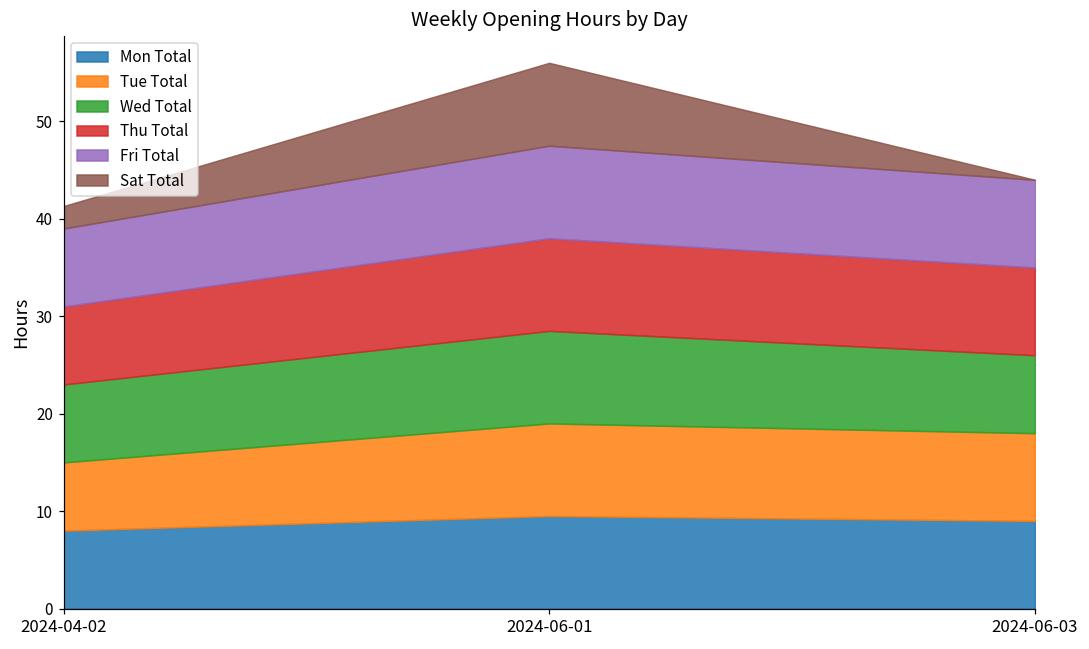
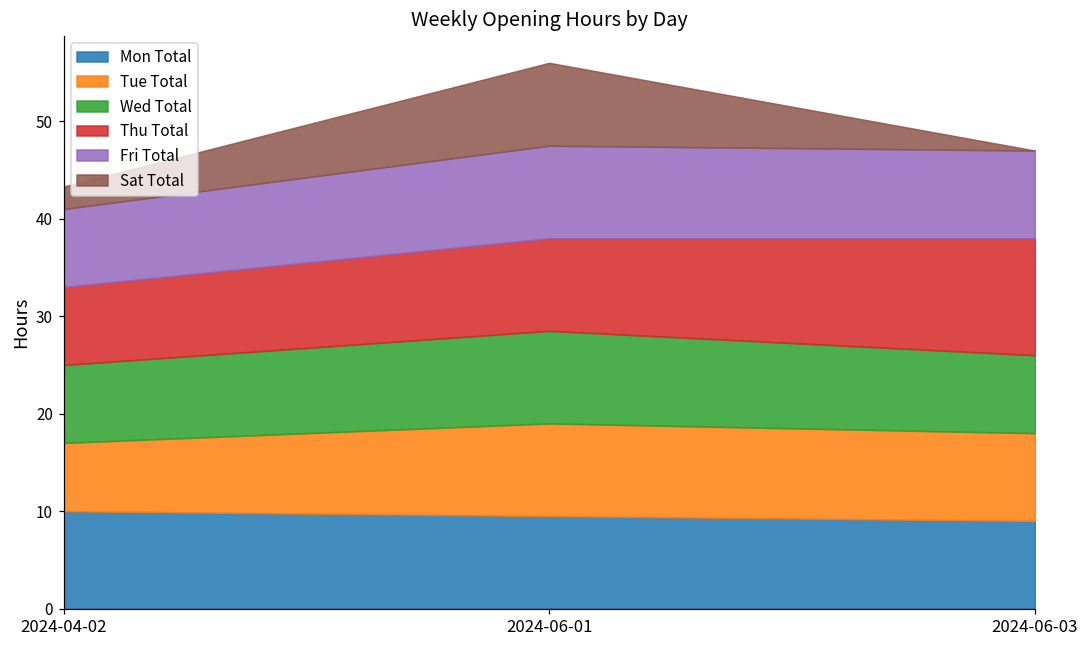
  {
    "Mon Total": {
-     "2024-04-02": 8,
+     "2024-04-02": 10,
      "2024-06-01": 10,
      "2024-06-03": 9
    },
    "Tue Total": {
      "2024-04-02": 7,
      "2024-06-01": 10,
      "2024-06-03": 9
    },
    "Wed Total": {
      "2024-04-02": 8,
      "2024-06-01": 10,
      "2024-06-03": 8
    },
    "Thu Total": {
      "2024-04-02": 8,
      "2024-06-01": 10,
-     "2024-06-03": 9
+     "2024-06-03": 12
    },
    "Fri Total": {
      "2024-04-02": 8,
      "2024-06-01": 10
    },
    "Sat Total": {
      "2024-04-02": 2,
      "2024-06-01": 9
    }
  }
